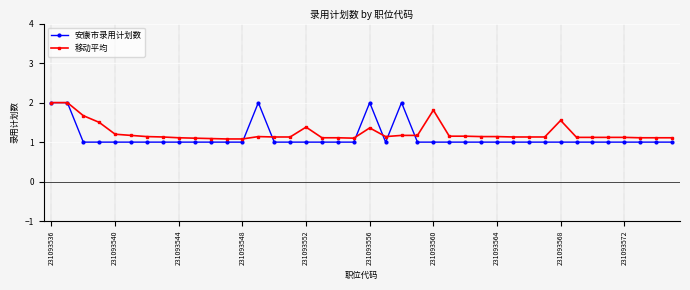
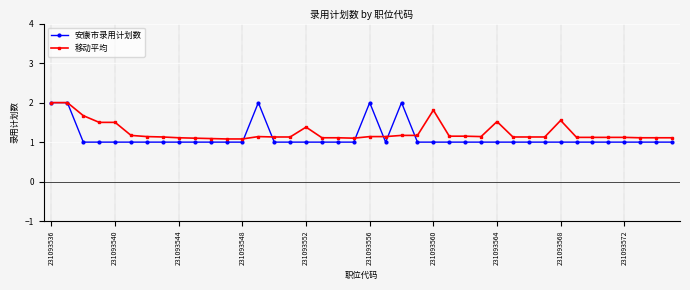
  {
    "安康市录用计划数": {
      "231093540": 1.0,
      "231093544": 1.0,
      "231093548": 1.0,
      "231093552": 1.0,
      "231093556": 2.0,
      "231093560": 1.0,
      "231093564": 1.0,
      "231093568": 1.0,
      "231093572": 1.0
    },
    "移动平均": {
-     "231093540": 1.2,
+     "231093540": 1.5,
      "231093544": 1.1,
      "231093548": 1.1,
      "231093552": 1.4,
-     "231093556": 1.4,
+     "231093556": 1.1,
      "231093560": 1.8,
-     "231093564": 1.1,
+     "231093564": 1.5,
      "231093568": 1.6,
      "231093572": 1.1
    }
  }
